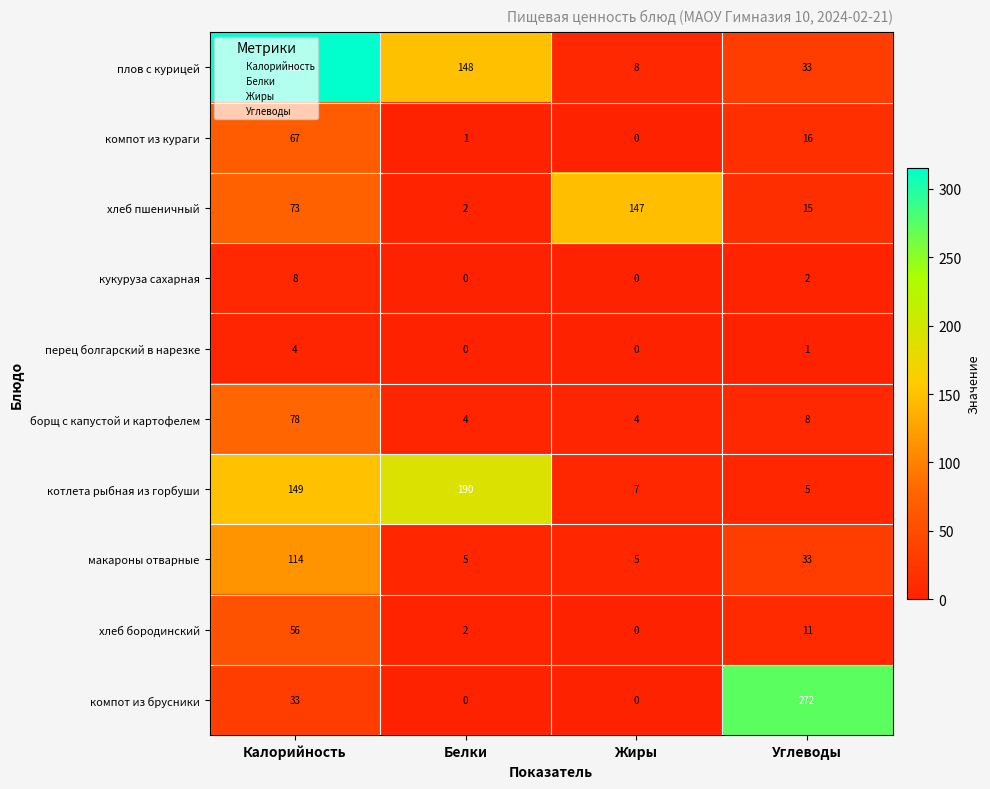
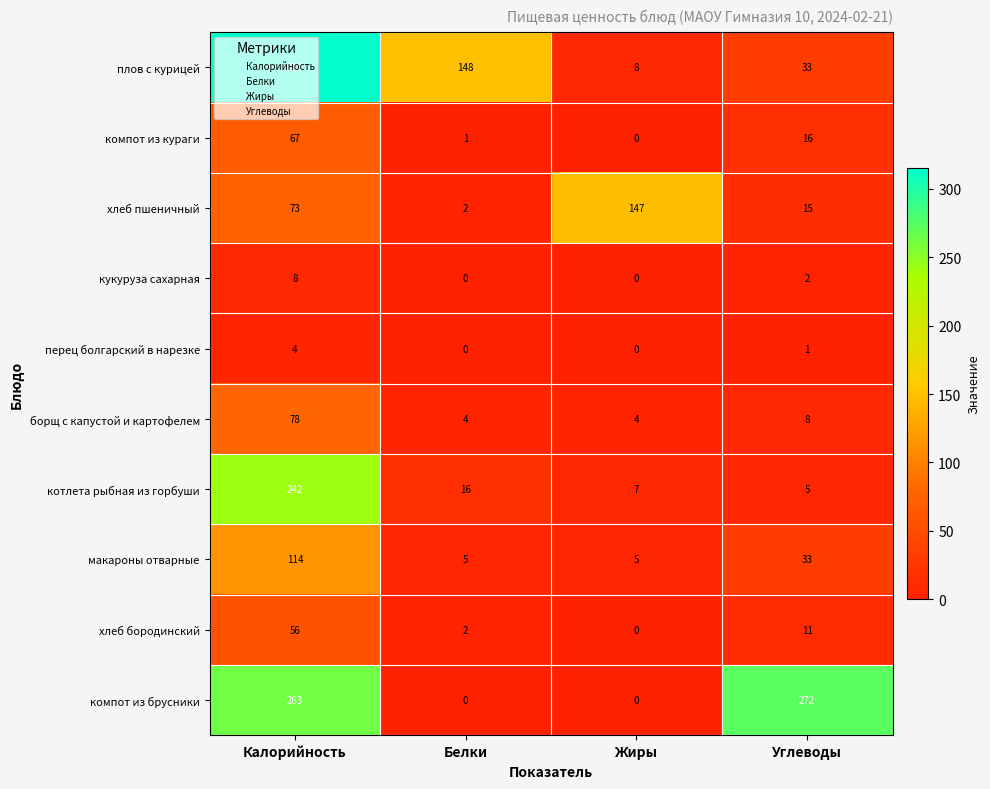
  {
    "плов с курицей": {
      "Белки": 148,
      "Жиры": 8,
      "Углеводы": 33
    },
    "компот из кураги": {
      "Калорийность": 67,
      "Белки": 1,
      "Жиры": 0,
      "Углеводы": 16
    },
    "хлеб пшеничный": {
      "Калорийность": 73,
      "Белки": 2,
      "Жиры": 147,
      "Углеводы": 15
    },
    "кукуруза сахарная": {
      "Калорийность": 8,
      "Белки": 0,
      "Жиры": 0,
      "Углеводы": 2
    },
    "перец болгарский в нарезке": {
      "Калорийность": 4,
      "Белки": 0,
      "Жиры": 0,
      "Углеводы": 1
    },
    "борщ с капустой и картофелем": {
      "Калорийность": 78,
      "Белки": 4,
      "Жиры": 4,
      "Углеводы": 8
    },
    "котлета рыбная из горбуши": {
-     "Калорийность": 149,
-     "Белки": 190,
+     "Калорийность": 242,
+     "Белки": 16,
      "Жиры": 7,
      "Углеводы": 5
    },
    "макароны отварные": {
      "Калорийность": 114,
      "Белки": 5,
      "Жиры": 5,
      "Углеводы": 33
    },
    "хлеб бородинский": {
      "Калорийность": 56,
      "Белки": 2,
      "Жиры": 0,
      "Углеводы": 11
    },
    "компот из брусники": {
-     "Калорийность": 33,
+     "Калорийность": 263,
      "Белки": 0,
      "Жиры": 0,
      "Углеводы": 272
    }
  }
